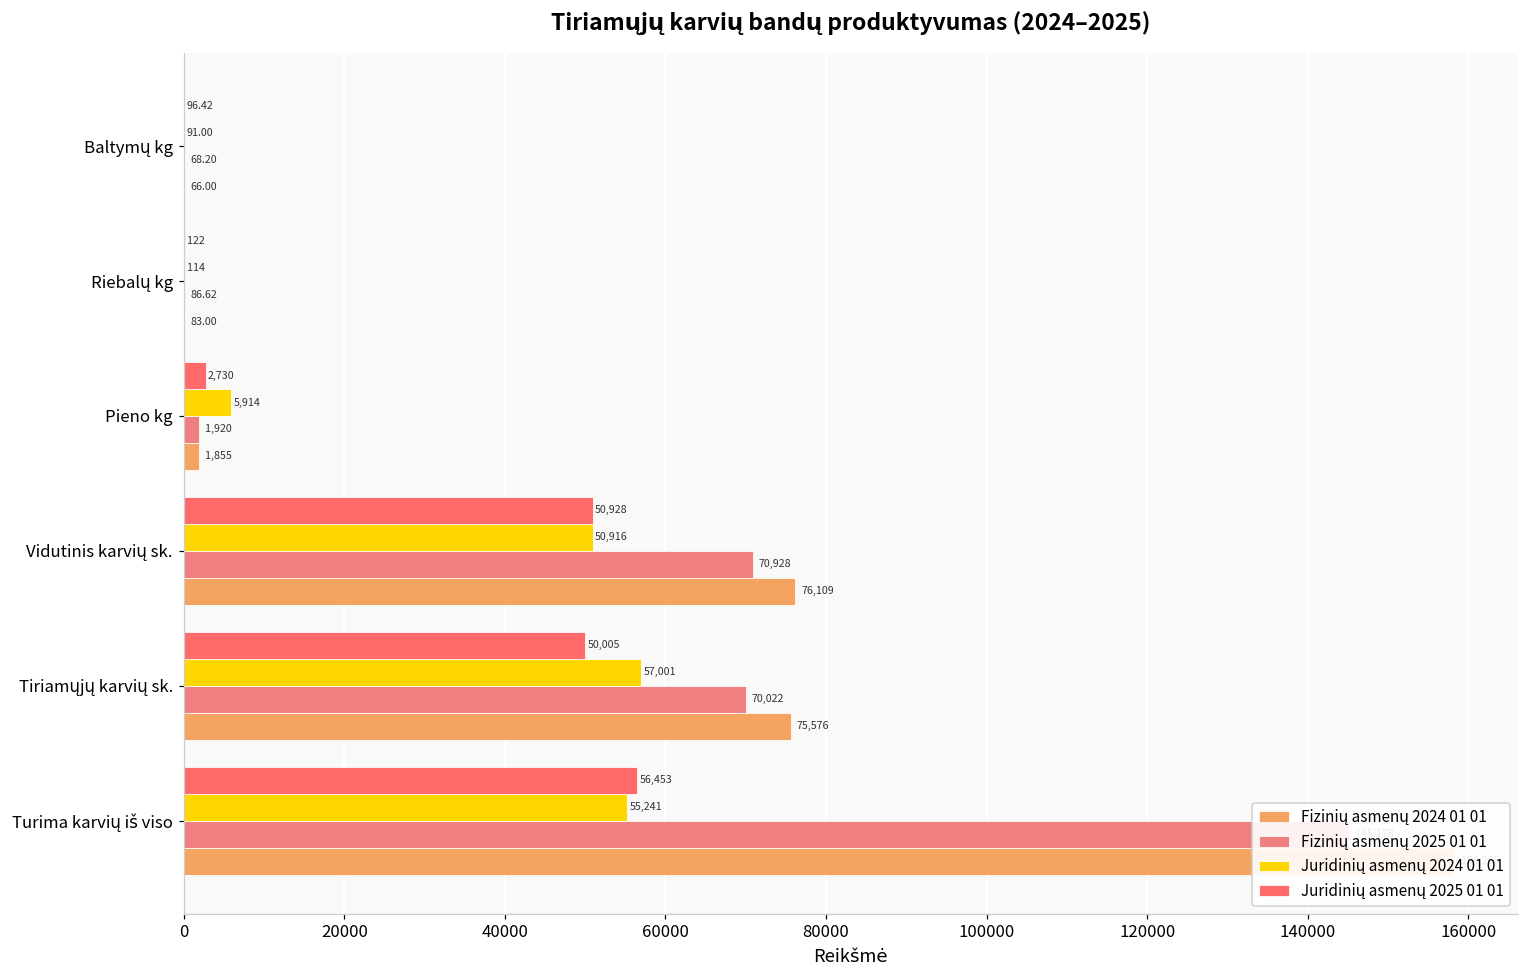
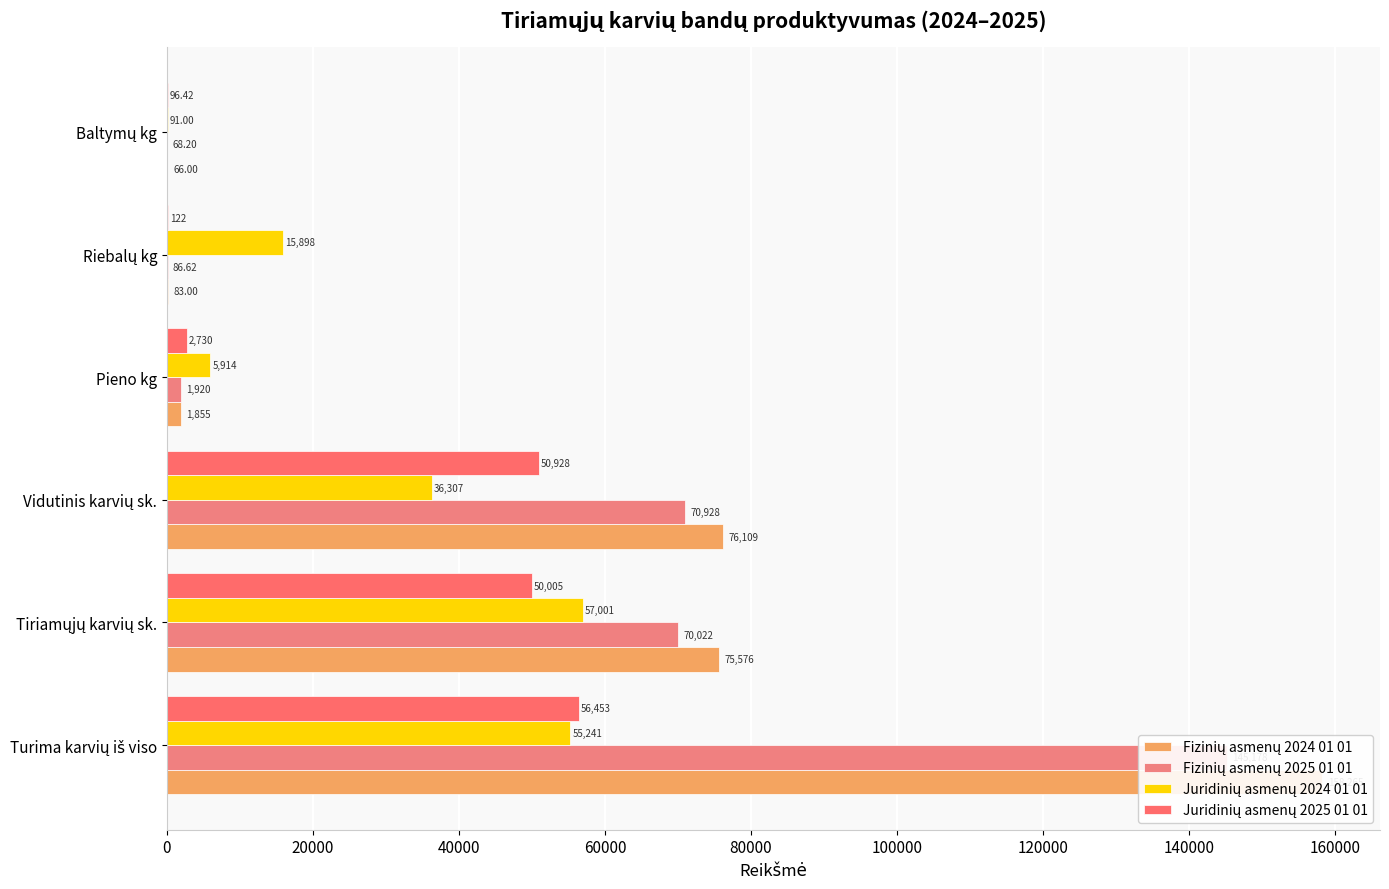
  {
    "Juridinių asmenų 2024 01 01": {
      "Baltymų kg": "91.00",
-     "Riebalų kg": "114",
+     "Riebalų kg": "15,898",
      "Pieno kg": "5,914",
-     "Vidutinis karvių sk.": "50,916",
+     "Vidutinis karvių sk.": "36,307",
      "Tiriamųjų karvių sk.": "57,001",
      "Turima karvių iš viso": "55,241"
    }
  }
